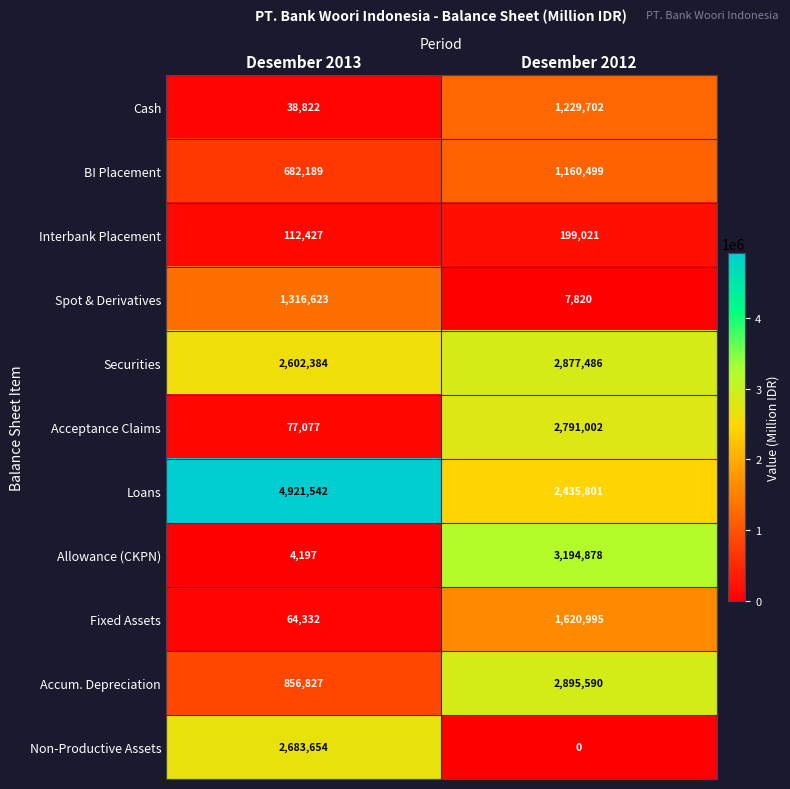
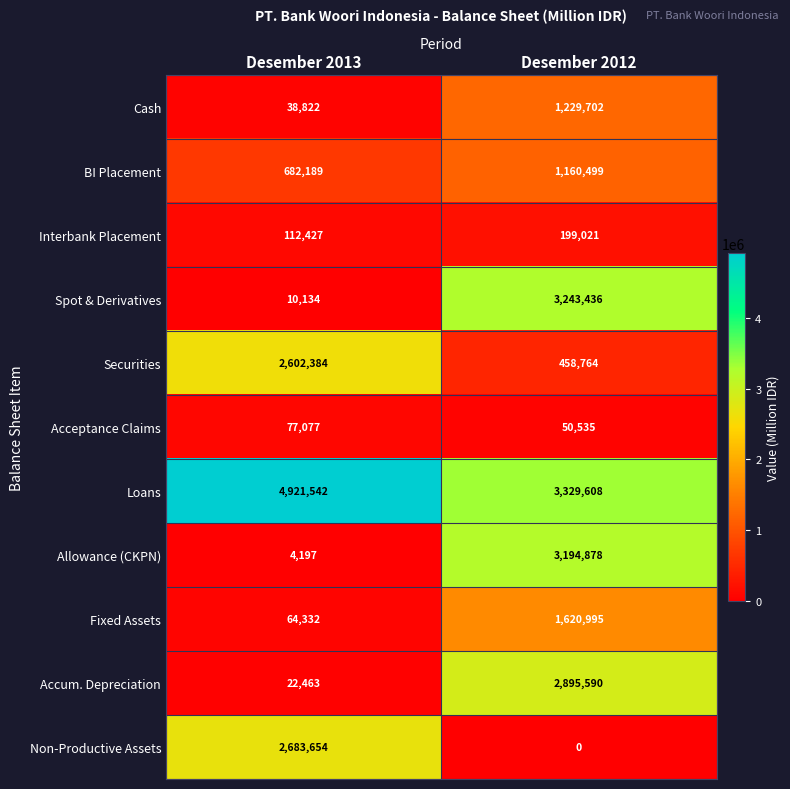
  {
    "Cash": {
      "Desember 2013": "38,822",
      "Desember 2012": "1,229,702"
    },
    "BI Placement": {
      "Desember 2013": "682,189",
      "Desember 2012": "1,160,499"
    },
    "Interbank Placement": {
      "Desember 2013": "112,427",
      "Desember 2012": "199,021"
    },
    "Spot & Derivatives": {
-     "Desember 2013": "1,316,623",
-     "Desember 2012": "7,820"
+     "Desember 2013": "10,134",
+     "Desember 2012": "3,243,436"
    },
    "Securities": {
      "Desember 2013": "2,602,384",
-     "Desember 2012": "2,877,486"
+     "Desember 2012": "458,764"
    },
    "Acceptance Claims": {
      "Desember 2013": "77,077",
-     "Desember 2012": "2,791,002"
+     "Desember 2012": "50,535"
    },
    "Loans": {
      "Desember 2013": "4,921,542",
-     "Desember 2012": "2,435,801"
+     "Desember 2012": "3,329,608"
    },
    "Allowance (CKPN)": {
      "Desember 2013": "4,197",
      "Desember 2012": "3,194,878"
    },
    "Fixed Assets": {
      "Desember 2013": "64,332",
      "Desember 2012": "1,620,995"
    },
    "Accum. Depreciation": {
-     "Desember 2013": "856,827",
+     "Desember 2013": "22,463",
      "Desember 2012": "2,895,590"
    },
    "Non-Productive Assets": {
      "Desember 2013": "2,683,654",
      "Desember 2012": "0"
    }
  }
